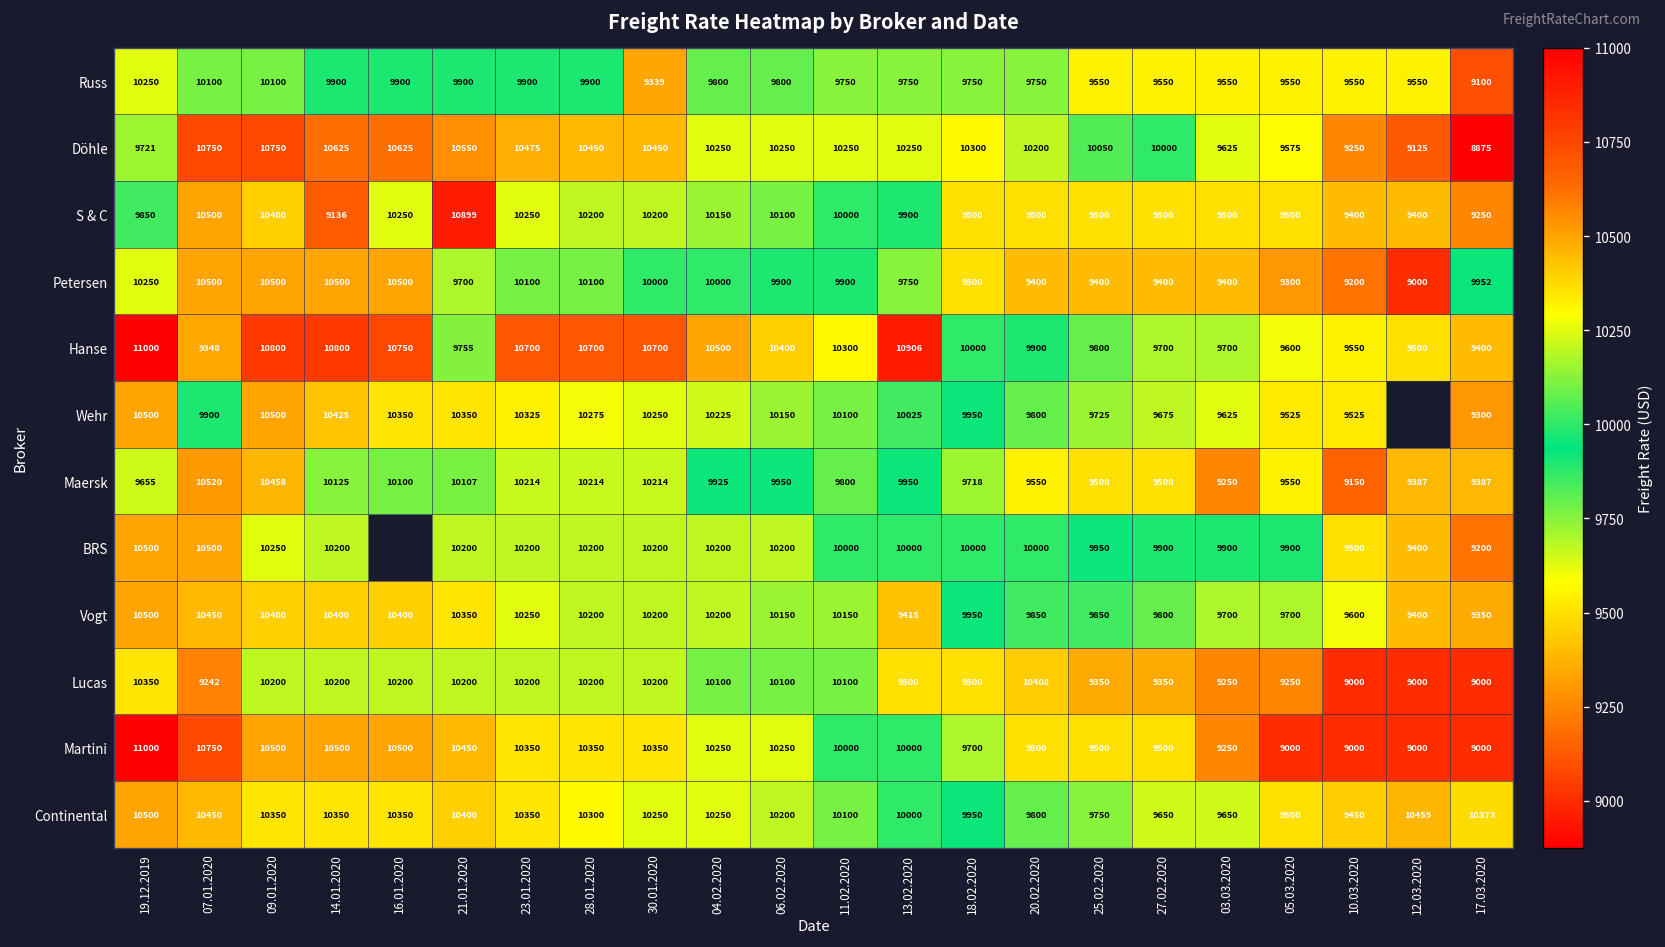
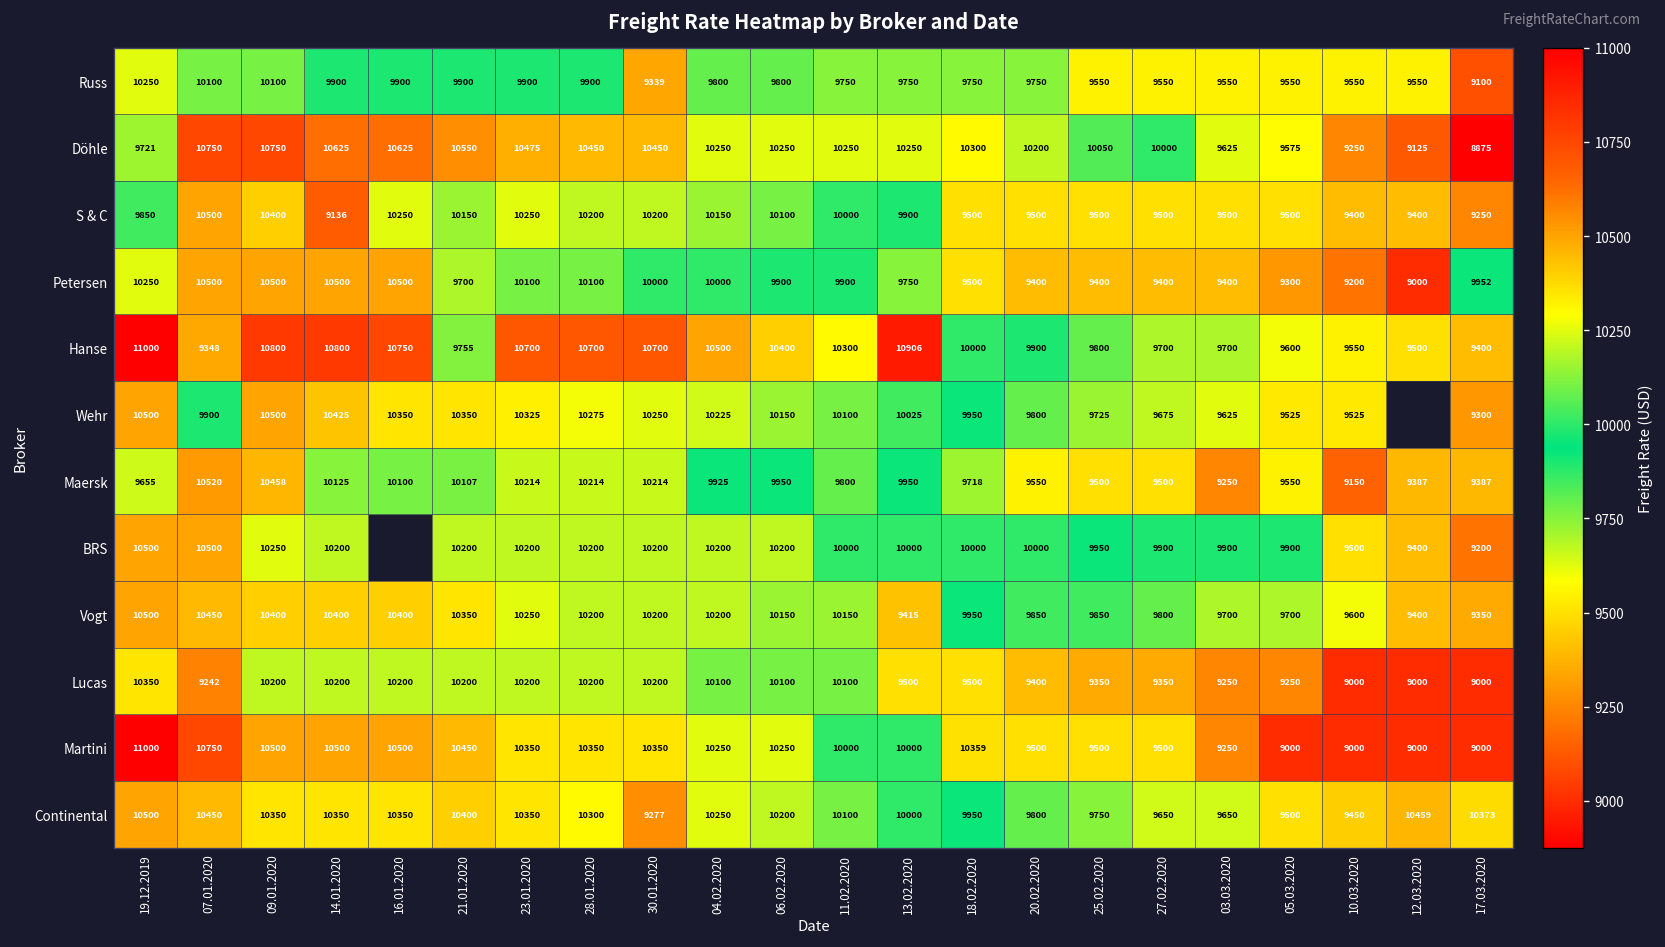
  {
    "S & C": {
      "19.12.2019": 9850,
      "07.01.2020": 10500,
      "09.01.2020": 10400,
      "14.01.2020": 9136,
      "16.01.2020": 10250,
-     "21.01.2020": 10899,
+     "21.01.2020": 10150,
      "23.01.2020": 10250,
      "28.01.2020": 10200,
      "30.01.2020": 10200,
      "04.02.2020": 10150,
      "06.02.2020": 10100,
      "11.02.2020": 10000,
      "13.02.2020": 9900,
      "18.02.2020": 9500,
      "20.02.2020": 9500,
      "25.02.2020": 9500,
      "27.02.2020": 9500,
      "03.03.2020": 9500,
      "05.03.2020": 9500,
      "10.03.2020": 9400,
      "12.03.2020": 9400,
      "17.03.2020": 9250
    },
    "Lucas": {
      "19.12.2019": 10350,
      "07.01.2020": 9242,
      "09.01.2020": 10200,
      "14.01.2020": 10200,
      "16.01.2020": 10200,
      "21.01.2020": 10200,
      "23.01.2020": 10200,
      "28.01.2020": 10200,
      "30.01.2020": 10200,
      "04.02.2020": 10100,
      "06.02.2020": 10100,
      "11.02.2020": 10100,
      "13.02.2020": 9500,
      "18.02.2020": 9500,
-     "20.02.2020": 10408,
+     "20.02.2020": 9400,
      "25.02.2020": 9350,
      "27.02.2020": 9350,
      "03.03.2020": 9250,
      "05.03.2020": 9250,
      "10.03.2020": 9000,
      "12.03.2020": 9000,
      "17.03.2020": 9000
    },
    "Martini": {
      "19.12.2019": 11000,
      "07.01.2020": 10750,
      "09.01.2020": 10500,
      "14.01.2020": 10500,
      "16.01.2020": 10500,
      "21.01.2020": 10450,
      "23.01.2020": 10350,
      "28.01.2020": 10350,
      "30.01.2020": 10350,
      "04.02.2020": 10250,
      "06.02.2020": 10250,
      "11.02.2020": 10000,
      "13.02.2020": 10000,
-     "18.02.2020": 9700,
+     "18.02.2020": 10359,
      "20.02.2020": 9500,
      "25.02.2020": 9500,
      "27.02.2020": 9500,
      "03.03.2020": 9250,
      "05.03.2020": 9000,
      "10.03.2020": 9000,
      "12.03.2020": 9000,
      "17.03.2020": 9000
    },
    "Continental": {
      "19.12.2019": 10500,
      "07.01.2020": 10450,
      "09.01.2020": 10350,
      "14.01.2020": 10350,
      "16.01.2020": 10350,
      "21.01.2020": 10400,
      "23.01.2020": 10350,
      "28.01.2020": 10300,
-     "30.01.2020": 10250,
+     "30.01.2020": 9277,
      "04.02.2020": 10250,
      "06.02.2020": 10200,
      "11.02.2020": 10100,
      "13.02.2020": 10000,
      "18.02.2020": 9950,
      "20.02.2020": 9800,
      "25.02.2020": 9750,
      "27.02.2020": 9650,
      "03.03.2020": 9650,
      "05.03.2020": 9500,
      "10.03.2020": 9450,
      "12.03.2020": 10459,
      "17.03.2020": 10373
    }
  }
